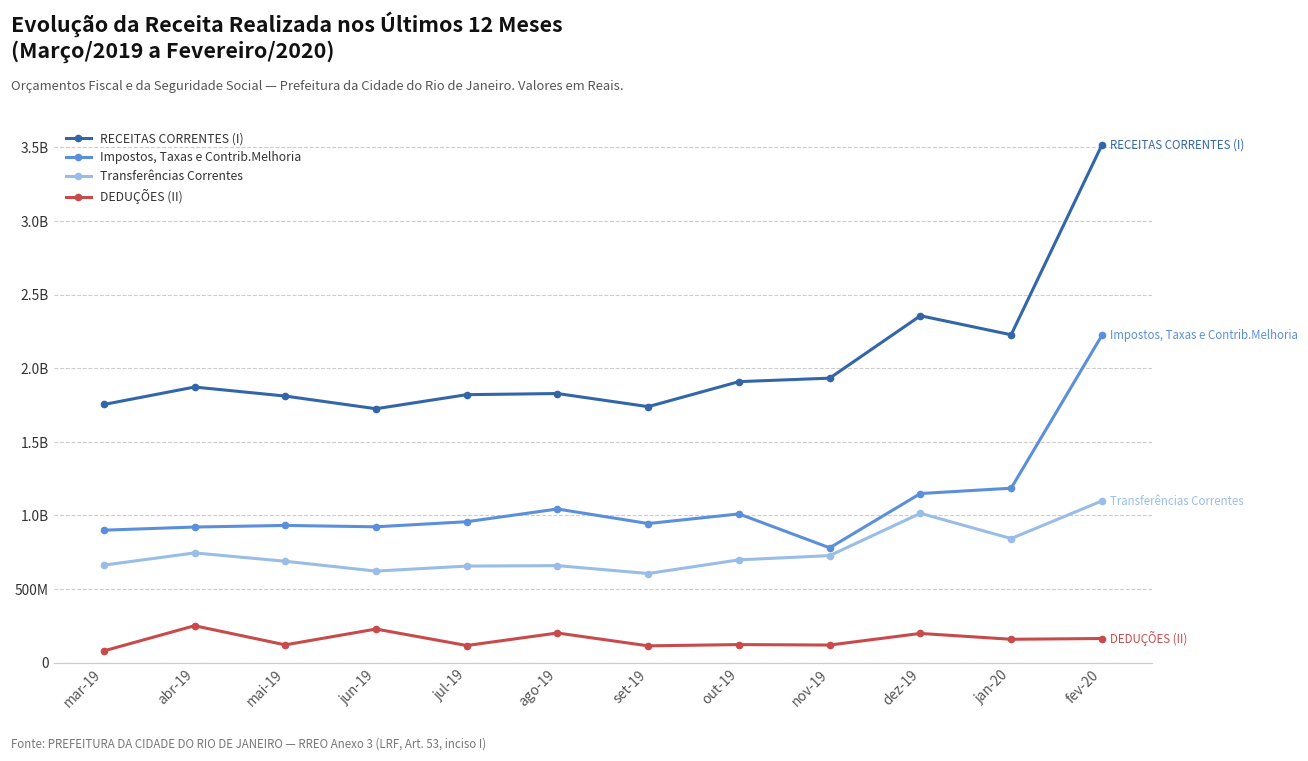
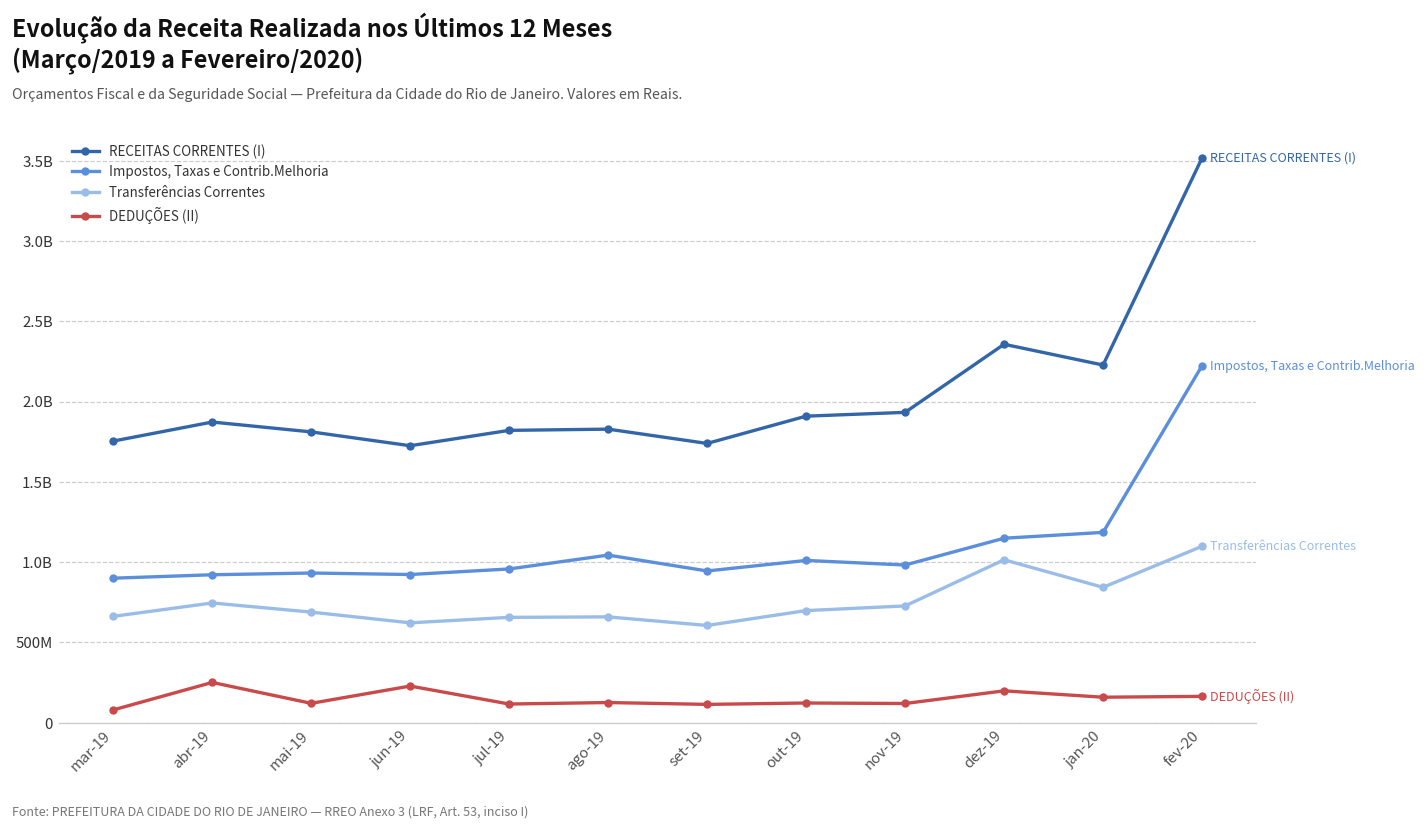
  {
    "RECEITAS CORRENTES (I)": {
      "mar-19": 1750000000,
      "abr-19": 1870000000,
      "mai-19": 1810000000,
      "jun-19": 1720000000,
      "jul-19": 1820000000,
      "ago-19": 1830000000,
      "set-19": 1740000000,
      "out-19": 1910000000,
      "nov-19": 1930000000,
      "dez-19": 2360000000,
      "jan-20": 2230000000,
      "fev-20": 3520000000
    },
    "Impostos, Taxas e Contrib.Melhoria": {
      "mar-19": 900000000,
      "abr-19": 920000000,
      "mai-19": 930000000,
      "jun-19": 920000000,
      "jul-19": 960000000,
      "ago-19": 1040000000,
      "set-19": 940000000,
      "out-19": 1010000000,
-     "nov-19": 780000000,
+     "nov-19": 980000000,
      "dez-19": 1150000000,
      "jan-20": 1180000000,
      "fev-20": 2220000000
    },
    "Transferências Correntes": {
      "mar-19": 660000000,
      "abr-19": 750000000,
      "mai-19": 690000000,
      "jun-19": 620000000,
      "jul-19": 660000000,
      "ago-19": 660000000,
      "set-19": 610000000,
      "out-19": 700000000,
      "nov-19": 730000000,
      "dez-19": 1010000000,
      "jan-20": 840000000,
      "fev-20": 1100000000
    },
    "DEDUÇÕES (II)": {
      "mar-19": 80000000,
      "abr-19": 250000000,
      "mai-19": 120000000,
      "jun-19": 230000000,
      "jul-19": 120000000,
-     "ago-19": 200000000,
+     "ago-19": 130000000,
      "set-19": 110000000,
      "out-19": 120000000,
      "nov-19": 120000000,
      "dez-19": 200000000,
      "jan-20": 160000000,
      "fev-20": 160000000
    }
  }
